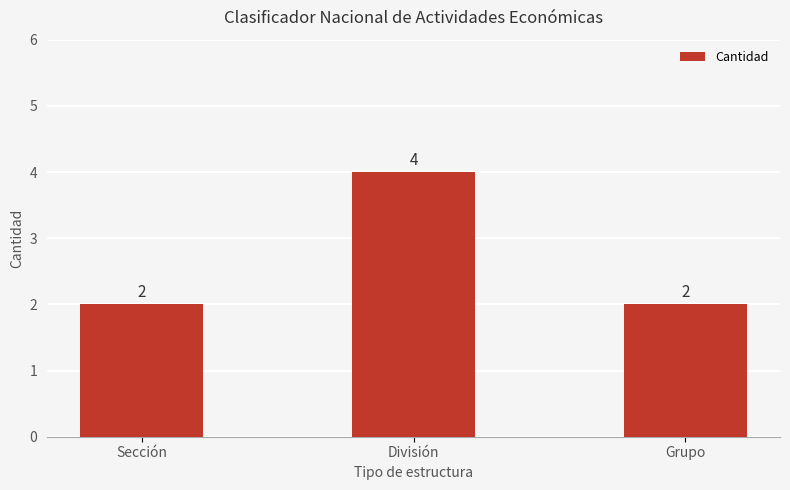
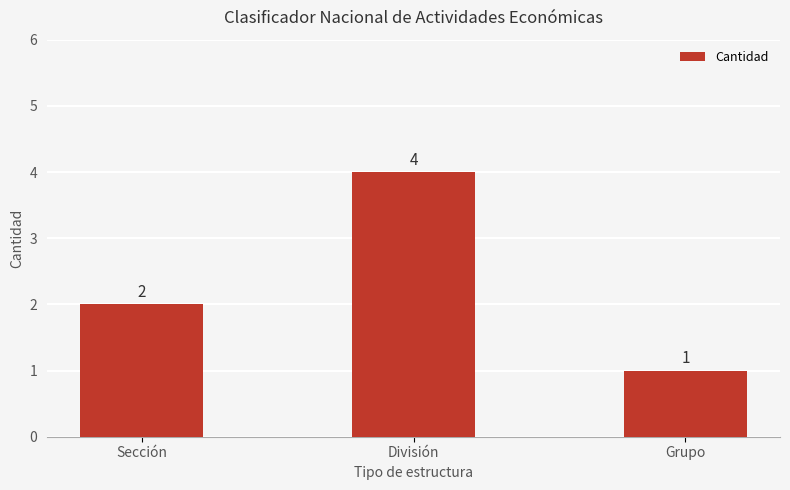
  {
    "Sección": 2,
    "División": 4,
-   "Grupo": 2
+   "Grupo": 1
  }
